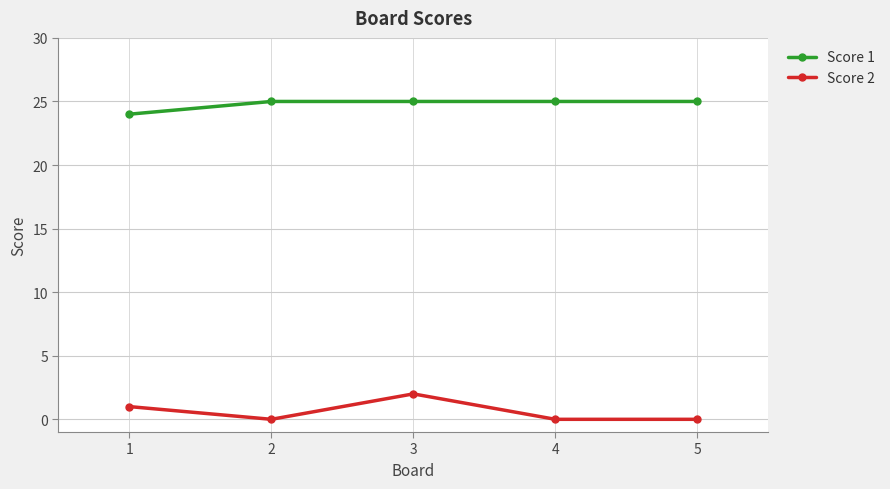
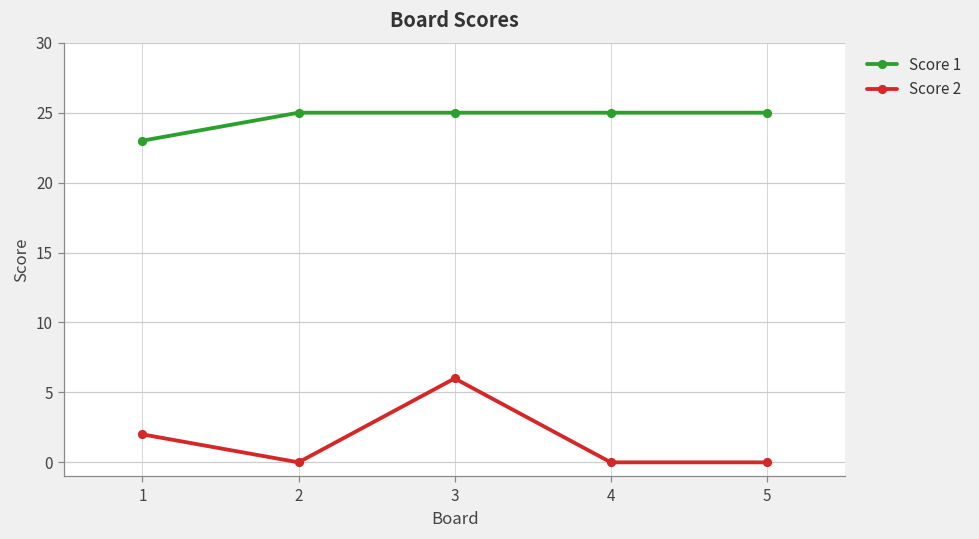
  {
    "Score 1": {
-     "1": 24,
+     "1": 23,
      "2": 25,
      "3": 25,
      "4": 25,
      "5": 25
    },
    "Score 2": {
-     "1": 1,
+     "1": 2,
      "2": 0,
-     "3": 2,
+     "3": 6,
      "4": 0,
      "5": 0
    }
  }
